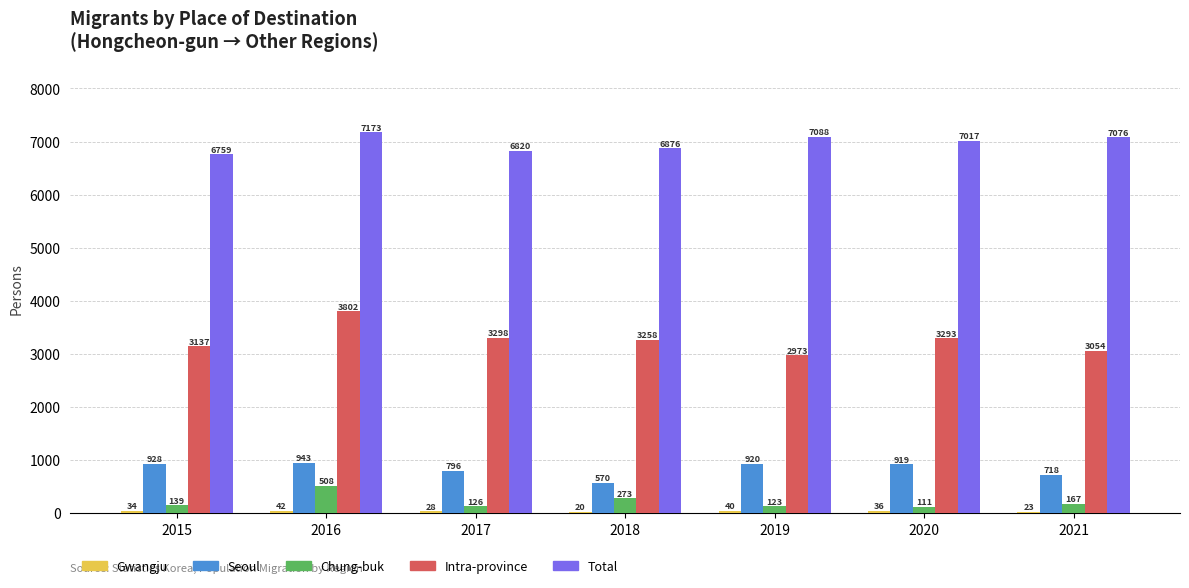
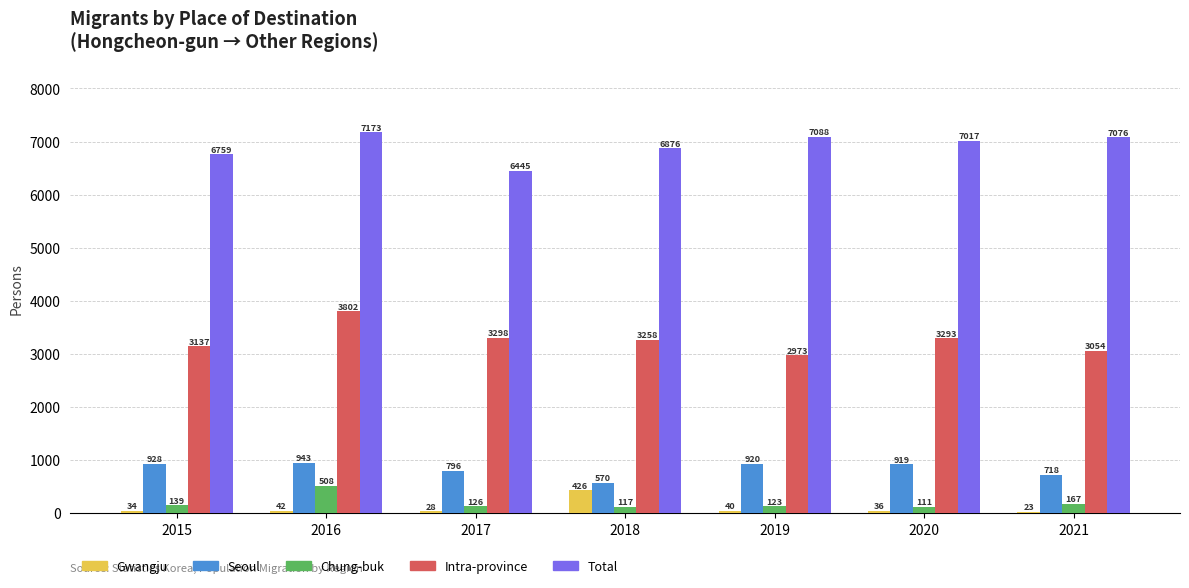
  {
    "Gwangju": {
      "2015": 34,
      "2016": 42,
      "2017": 28,
-     "2018": 20,
+     "2018": 426,
      "2019": 40,
      "2020": 36,
      "2021": 23
    },
    "Seoul": {
      "2015": 928,
      "2016": 943,
      "2017": 796,
      "2018": 570,
      "2019": 920,
      "2020": 919,
      "2021": 718
    },
    "Chung-buk": {
      "2015": 139,
      "2016": 508,
      "2017": 126,
-     "2018": 273,
+     "2018": 117,
      "2019": 123,
      "2020": 111,
      "2021": 167
    },
    "Intra-province": {
      "2015": 3137,
      "2016": 3802,
      "2017": 3298,
      "2018": 3258,
      "2019": 2973,
      "2020": 3293,
      "2021": 3054
    },
    "Total": {
      "2015": 6759,
      "2016": 7173,
-     "2017": 6820,
+     "2017": 6445,
      "2018": 6876,
      "2019": 7088,
      "2020": 7017,
      "2021": 7076
    }
  }
